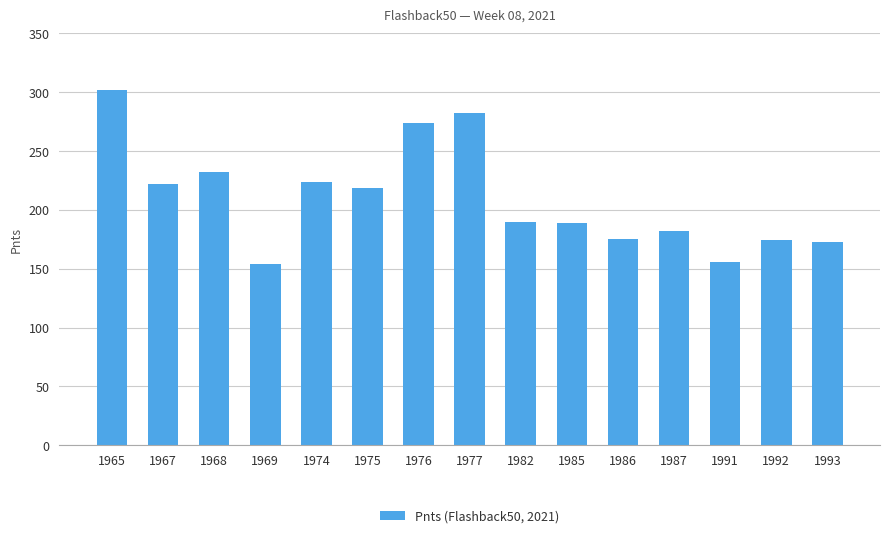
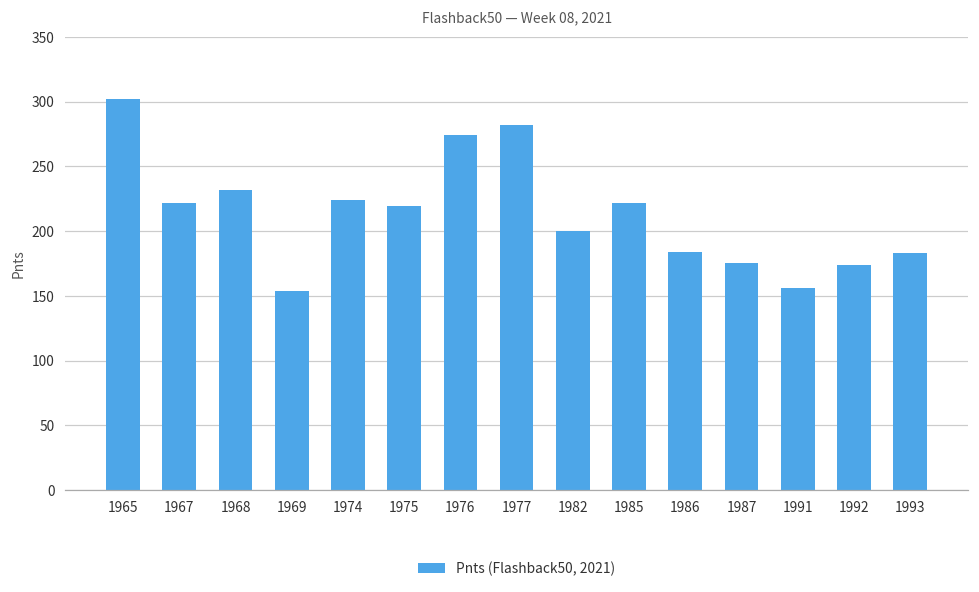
  {
    "1965": 302,
    "1967": 222,
    "1968": 232,
    "1969": 154,
    "1974": 224,
    "1975": 219,
    "1976": 274,
    "1977": 282,
-   "1982": 190,
-   "1985": 189,
-   "1986": 175,
-   "1987": 182,
+   "1982": 200,
+   "1985": 222,
+   "1986": 184,
+   "1987": 175,
    "1991": 156,
    "1992": 174,
-   "1993": 173
+   "1993": 183
  }
